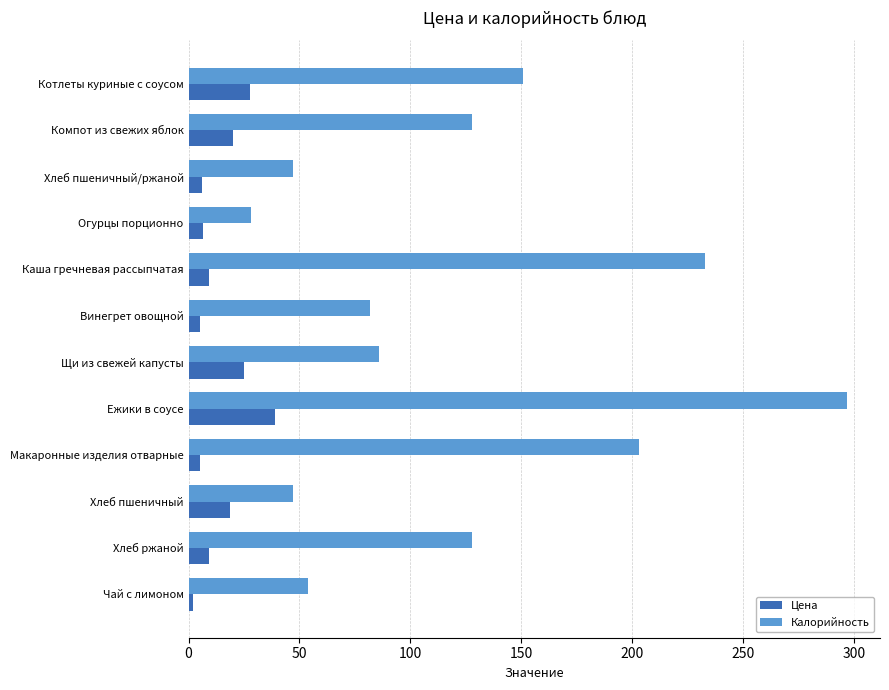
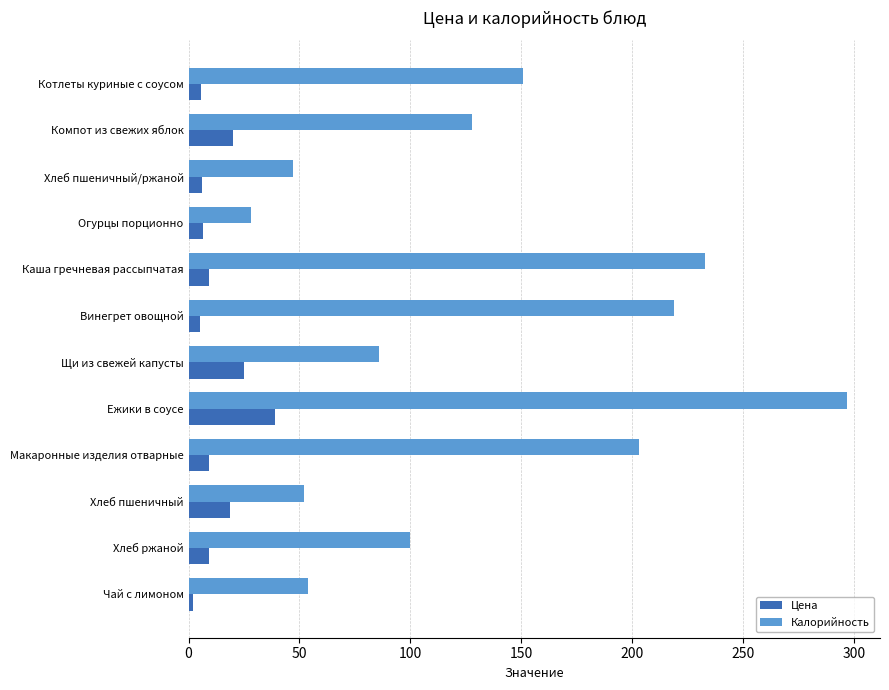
  {
    "Цена": {
-     "Котлеты куриные с соусом": 28,
+     "Котлеты куриные с соусом": 6,
      "Компот из свежих яблок": 20,
      "Хлеб пшеничный/ржаной": 6,
      "Огурцы порционно": 7,
      "Каша гречневая рассыпчатая": 9,
      "Винегрет овощной": 5,
      "Щи из свежей капусты": 25,
      "Ежики в соусе": 39,
-     "Макаронные изделия отварные": 5,
+     "Макаронные изделия отварные": 9,
      "Хлеб пшеничный": 19,
      "Хлеб ржаной": 9,
      "Чай с лимоном": 2
    },
    "Калорийность": {
      "Котлеты куриные с соусом": 151,
      "Компот из свежих яблок": 128,
      "Хлеб пшеничный/ржаной": 47,
      "Огурцы порционно": 28,
      "Каша гречневая рассыпчатая": 233,
-     "Винегрет овощной": 82,
+     "Винегрет овощной": 219,
      "Щи из свежей капусты": 86,
      "Ежики в соусе": 297,
      "Макаронные изделия отварные": 203,
-     "Хлеб пшеничный": 47,
-     "Хлеб ржаной": 128,
+     "Хлеб пшеничный": 52,
+     "Хлеб ржаной": 100,
      "Чай с лимоном": 54
    }
  }
